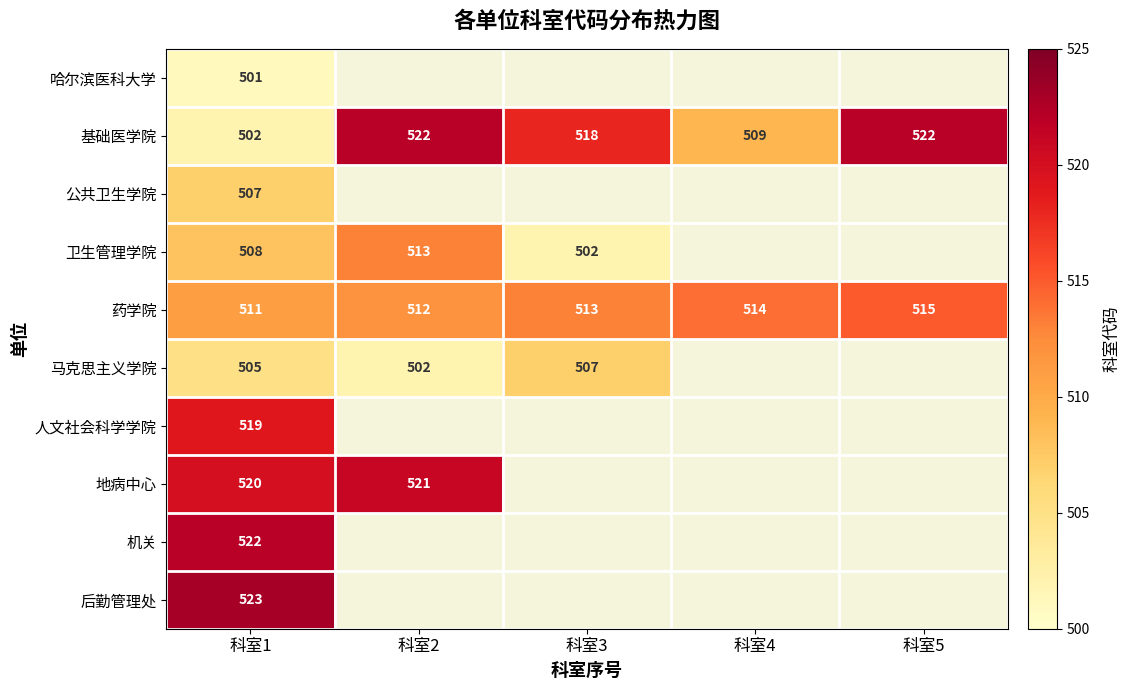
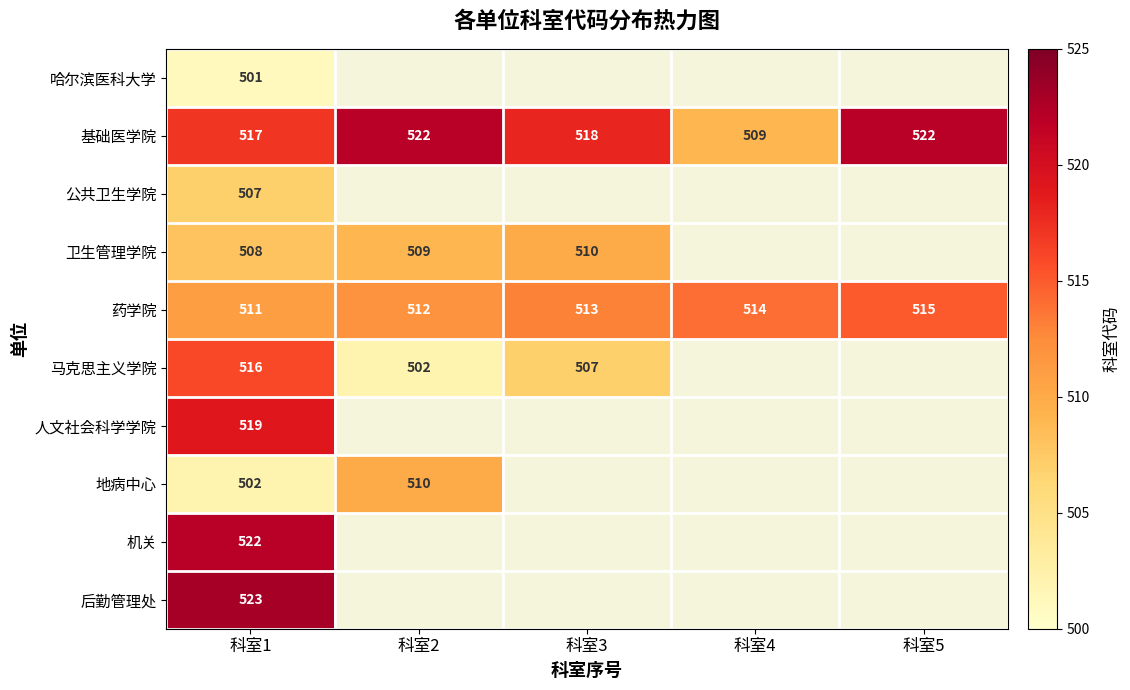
  {
    "哈尔滨医科大学": {
      "科室1": 501
    },
    "基础医学院": {
-     "科室1": 502,
+     "科室1": 517,
      "科室2": 522,
      "科室3": 518,
      "科室4": 509,
      "科室5": 522
    },
    "公共卫生学院": {
      "科室1": 507
    },
    "卫生管理学院": {
      "科室1": 508,
-     "科室2": 513,
-     "科室3": 502
+     "科室2": 509,
+     "科室3": 510
    },
    "药学院": {
      "科室1": 511,
      "科室2": 512,
      "科室3": 513,
      "科室4": 514,
      "科室5": 515
    },
    "马克思主义学院": {
-     "科室1": 505,
+     "科室1": 516,
      "科室2": 502,
      "科室3": 507
    },
    "人文社会科学学院": {
      "科室1": 519
    },
    "地病中心": {
-     "科室1": 520,
-     "科室2": 521
+     "科室1": 502,
+     "科室2": 510
    },
    "机关": {
      "科室1": 522
    },
    "后勤管理处": {
      "科室1": 523
    }
  }
